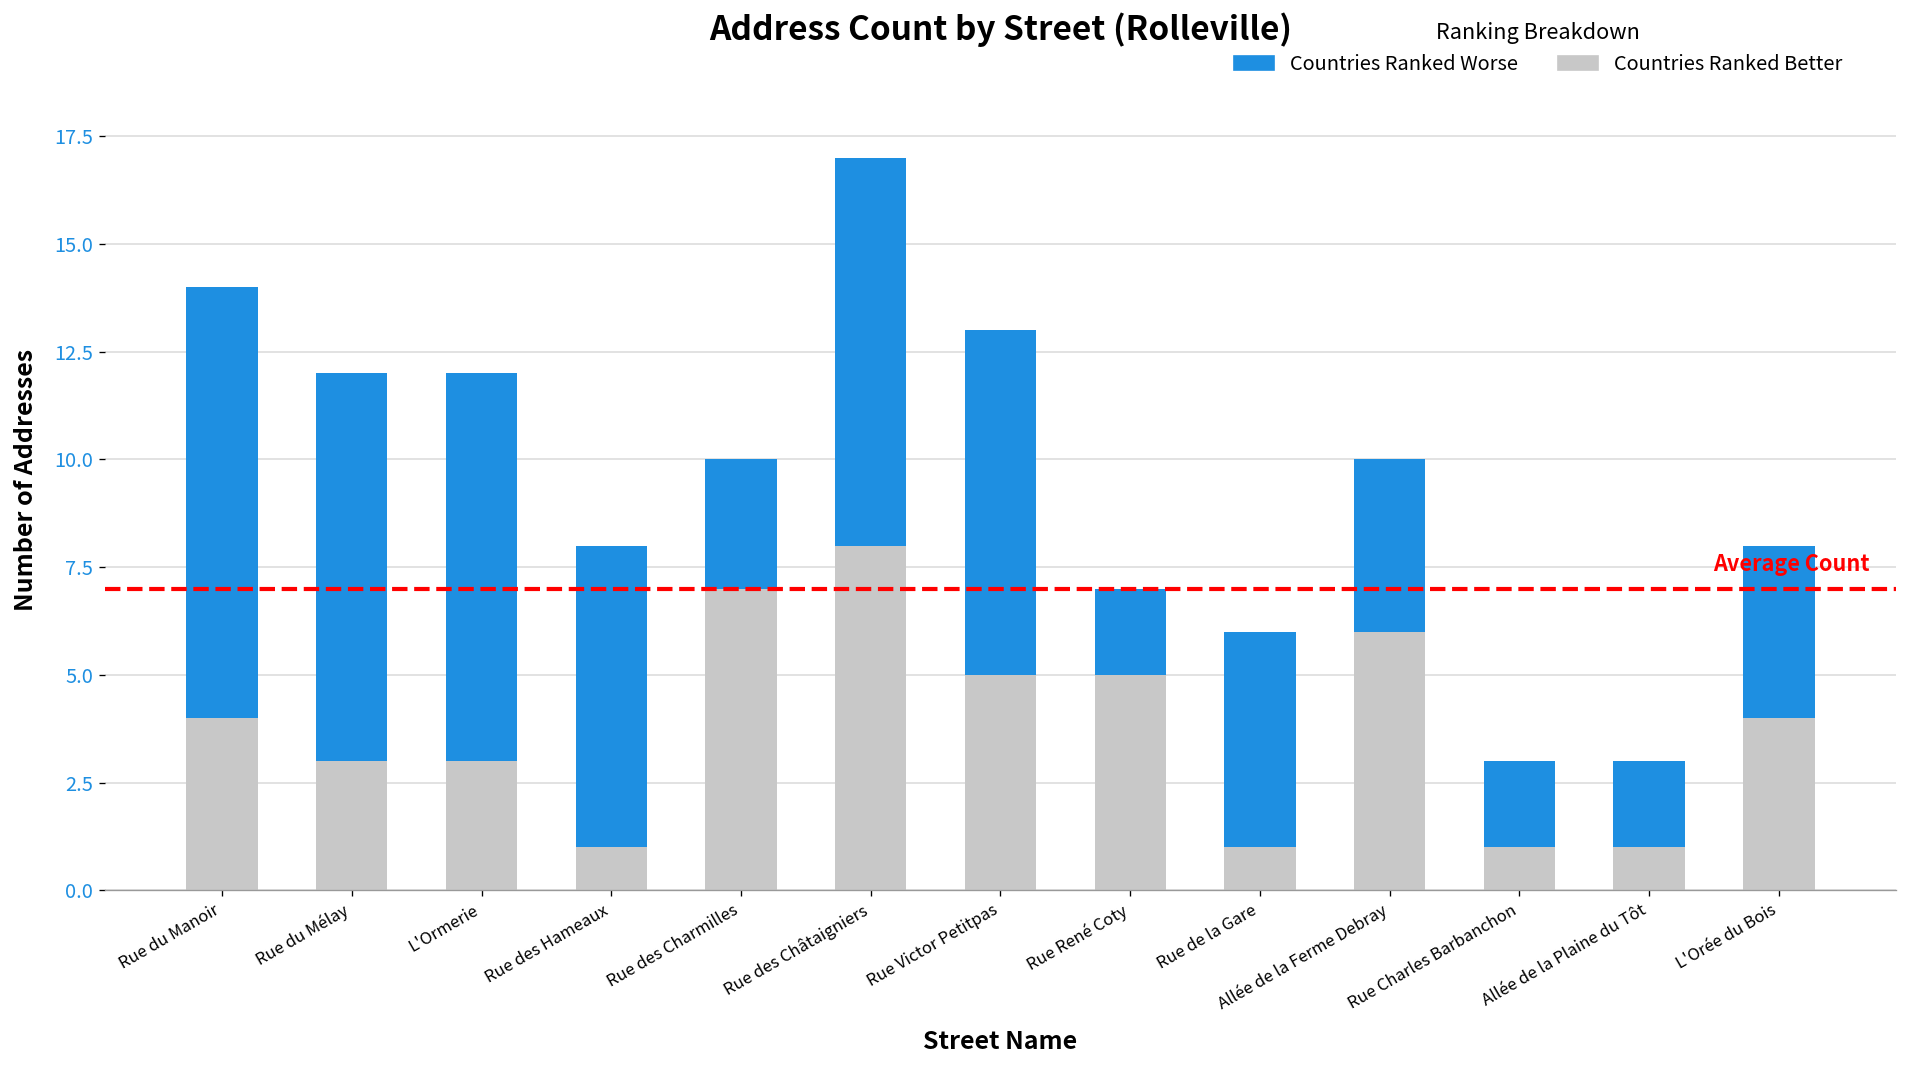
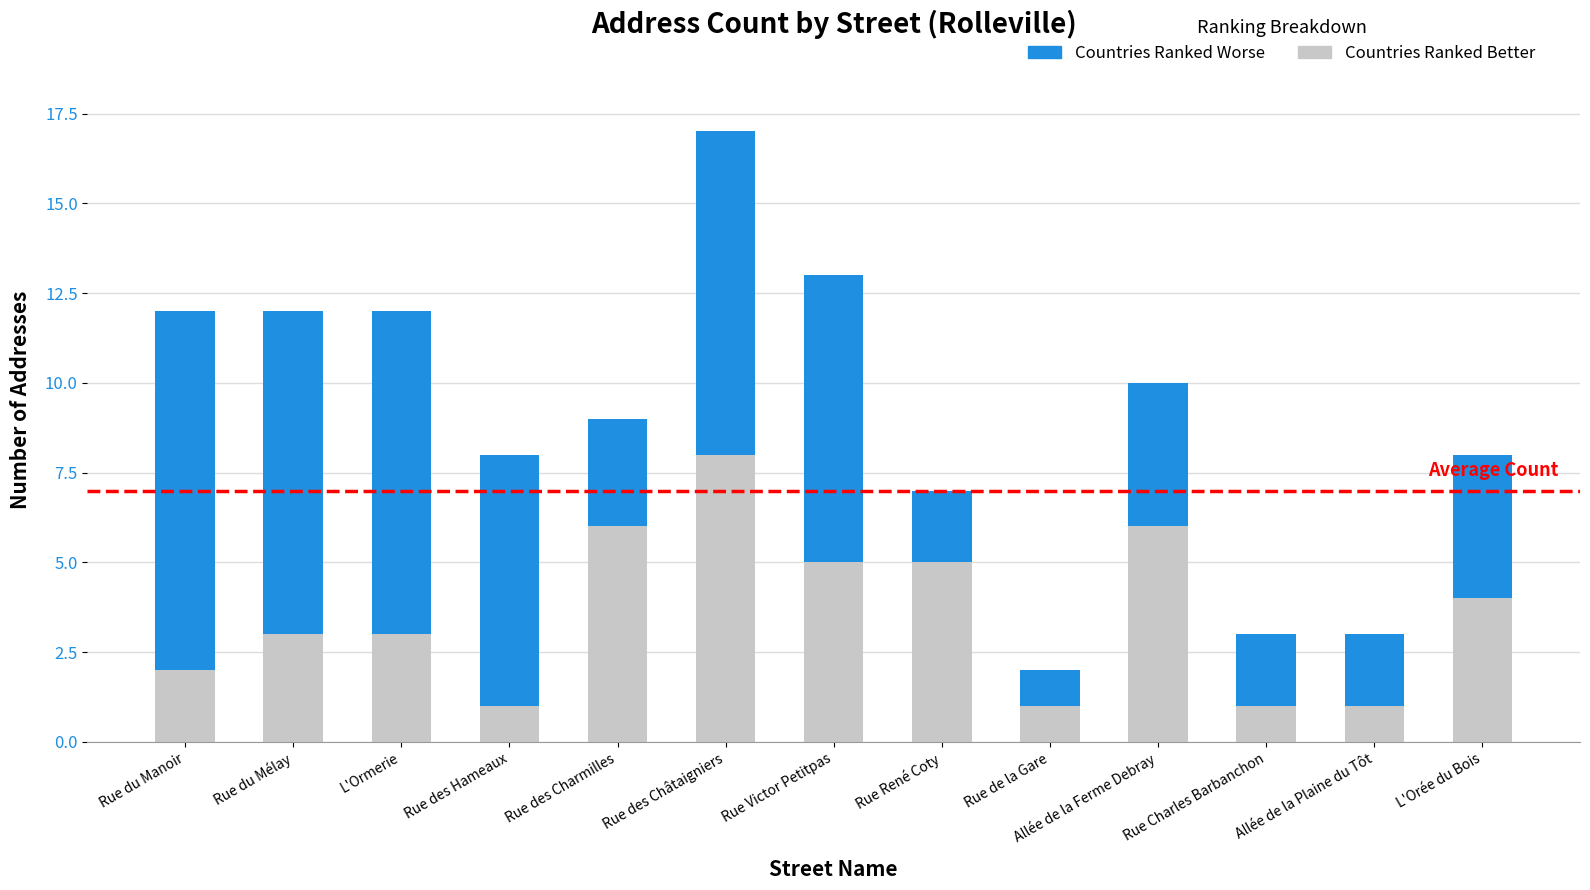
  {
    "Countries Ranked Better": {
-     "Rue du Manoir": 4,
+     "Rue du Manoir": 2,
      "Rue du Mélay": 3,
      "L'Ormerie": 3,
      "Rue des Hameaux": 1,
-     "Rue des Charmilles": 7,
+     "Rue des Charmilles": 6,
      "Rue des Châtaigniers": 8,
      "Rue Victor Petitpas": 5,
      "Rue René Coty": 5,
      "Rue de la Gare": 1,
      "Allée de la Ferme Debray": 6,
      "Rue Charles Barbanchon": 1,
      "Allée de la Plaine du Tôt": 1,
      "L'Orée du Bois": 4
    },
    "Countries Ranked Worse": {
      "Rue du Manoir": 10,
      "Rue du Mélay": 9,
      "L'Ormerie": 9,
      "Rue des Hameaux": 7,
      "Rue des Charmilles": 3,
      "Rue des Châtaigniers": 9,
      "Rue Victor Petitpas": 8,
      "Rue René Coty": 2,
-     "Rue de la Gare": 5,
+     "Rue de la Gare": 1,
      "Allée de la Ferme Debray": 4,
      "Rue Charles Barbanchon": 2,
      "Allée de la Plaine du Tôt": 2,
      "L'Orée du Bois": 4
    }
  }
